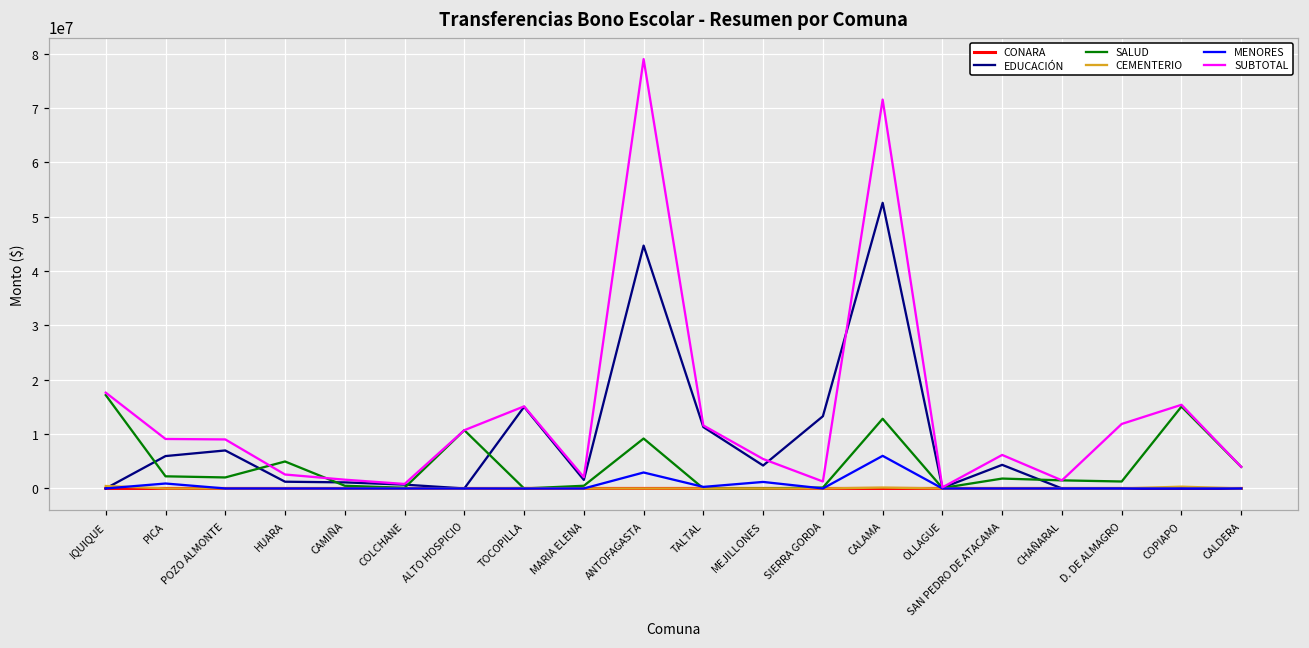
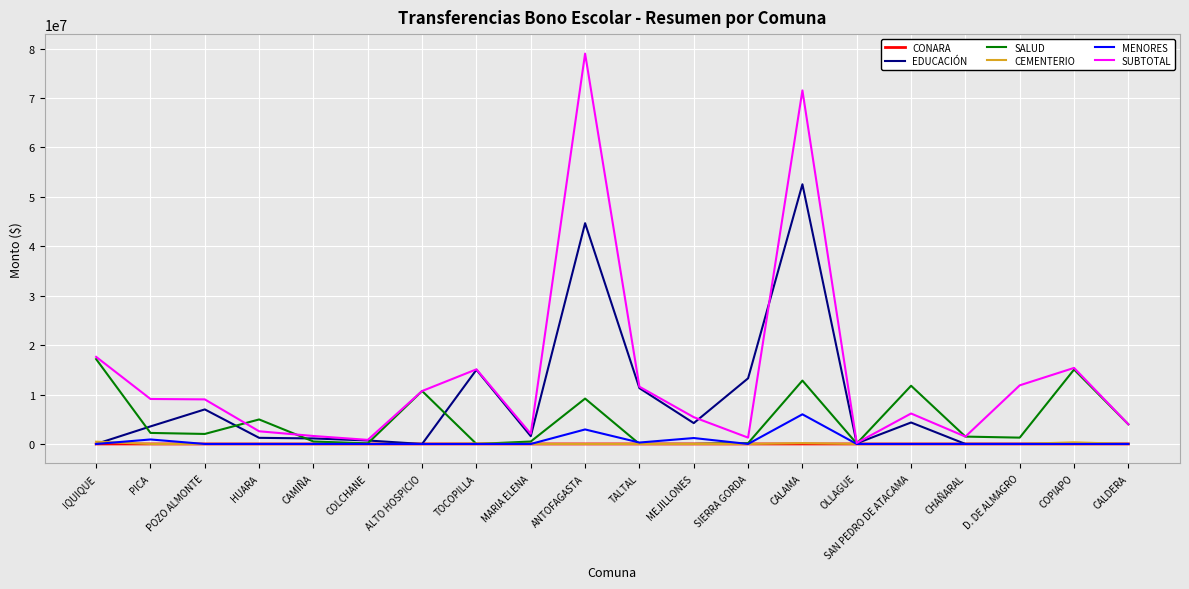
  {
    "EDUCACIÓN": {
-     "PICA": 6000000,
+     "PICA": 4000000,
      "POZO ALMONTE": 7000000,
      "HUARA": 1000000,
      "ANTOFAGASTA": 45000000,
      "MEJILLONES": 4000000,
      "SIERRA GORDA": 13000000,
      "CALAMA": 53000000,
      "SAN PEDRO DE ATACAMA": 4000000
    },
    "SALUD": {
      "PICA": 2000000,
      "POZO ALMONTE": 2000000,
      "HUARA": 5000000,
      "ANTOFAGASTA": 9000000,
      "CALAMA": 13000000,
-     "SAN PEDRO DE ATACAMA": 2000000,
+     "SAN PEDRO DE ATACAMA": 12000000,
      "D. DE ALMAGRO": 1000000
    },
    "MENORES": {
      "PICA": 1000000,
      "ANTOFAGASTA": 3000000,
      "MEJILLONES": 1000000,
      "CALAMA": 6000000
    },
    "SUBTOTAL": {
      "PICA": 9000000,
      "POZO ALMONTE": 9000000,
      "HUARA": 3000000,
      "ANTOFAGASTA": 79000000,
      "MEJILLONES": 5000000,
      "SIERRA GORDA": 1000000,
      "CALAMA": 72000000,
      "SAN PEDRO DE ATACAMA": 6000000,
      "D. DE ALMAGRO": 12000000
    }
  }
